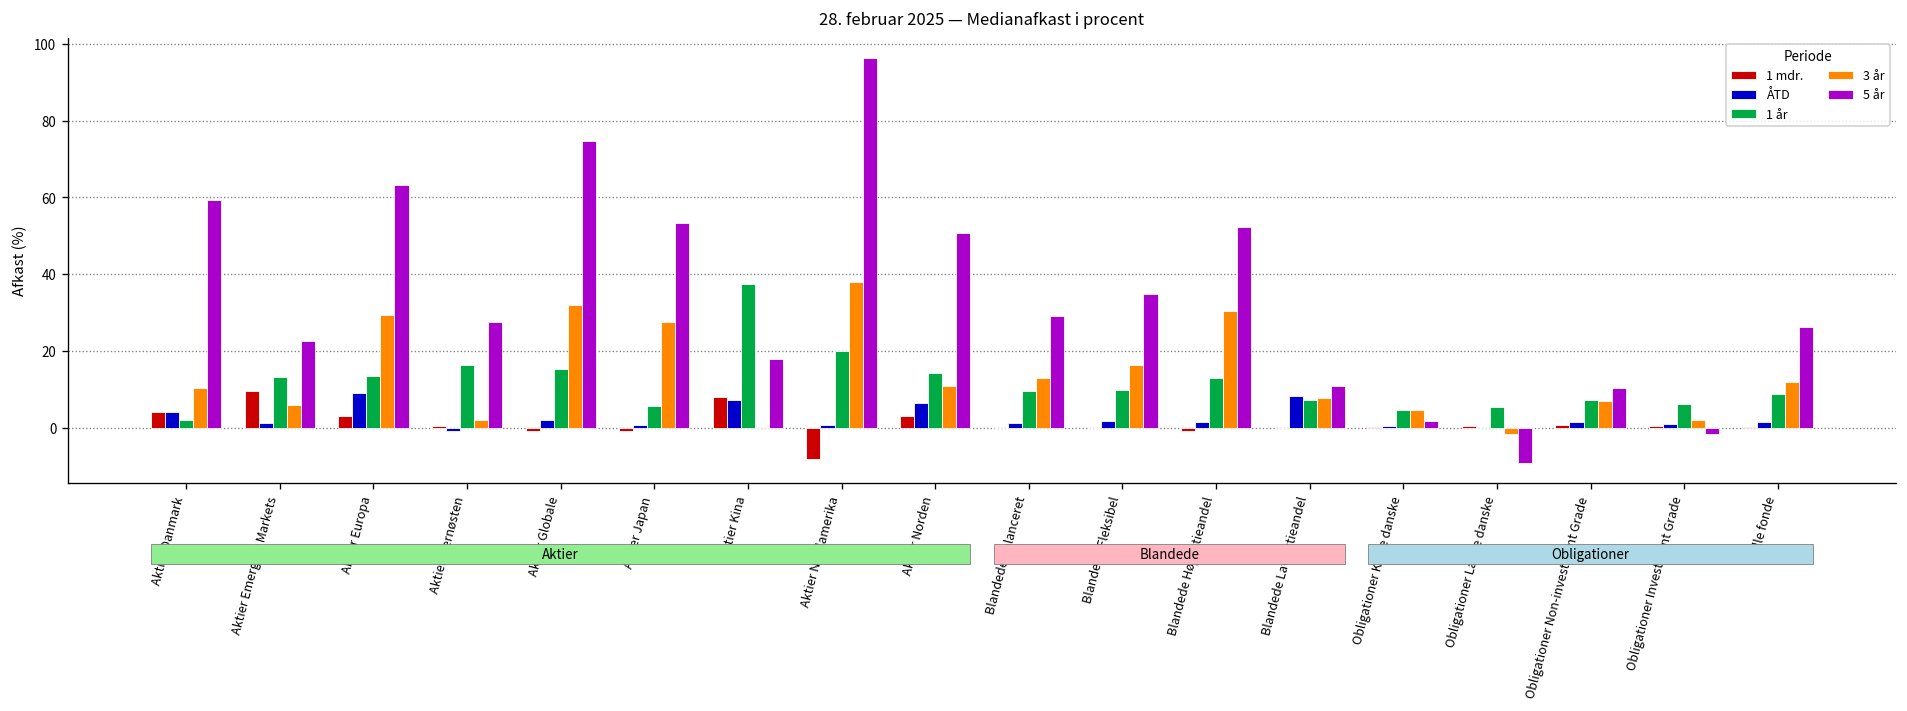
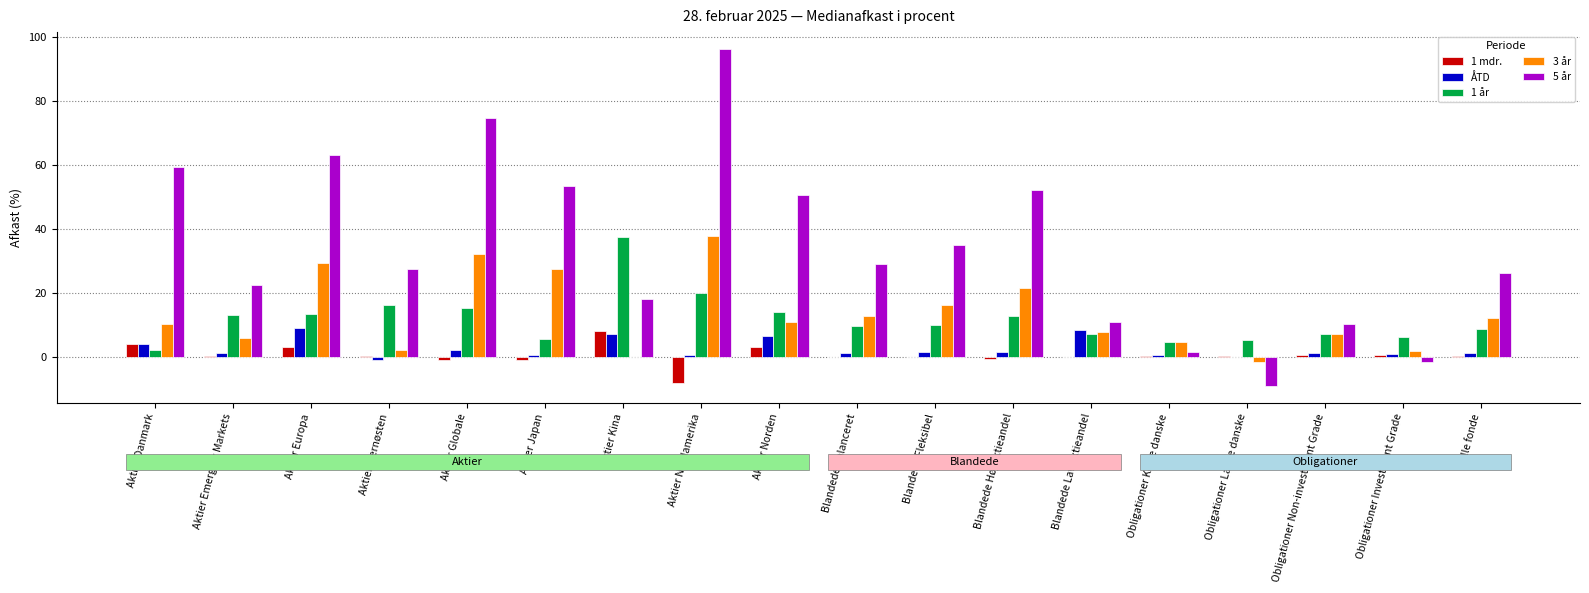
  {
    "1 mdr.": {
      "Aktier Danmark": 4,
-     "Aktier Emerging Markets": 10,
+     "Aktier Emerging Markets": 0,
      "Aktier Europa": 3,
      "Aktier Globale": -1,
      "Aktier Kina": 8,
      "Aktier Nordamerika": -8,
      "Aktier Norden": 3
    },
    "ÅTD": {
      "Aktier Danmark": 4,
      "Aktier Emerging Markets": 1,
      "Aktier Europa": 9,
      "Aktier Fjernøsten": -1,
      "Aktier Globale": 2,
      "Aktier Kina": 7,
      "Aktier Nordamerika": 1,
      "Aktier Norden": 7,
      "Blandede Balanceret": 1,
      "Blandede Fleksibel": 2,
      "Blandede Høj aktieandel": 2,
      "Blandede Lav aktieandel": 8,
      "Obligationer Non-investment Grade": 1,
      "Obligationer Investment Grade": 1,
      "Alle fonde": 1
    },
    "1 år": {
      "Aktier Danmark": 2,
      "Aktier Emerging Markets": 13,
      "Aktier Europa": 13,
      "Aktier Fjernøsten": 16,
      "Aktier Globale": 15,
      "Aktier Japan": 6,
      "Aktier Kina": 38,
      "Aktier Nordamerika": 20,
      "Aktier Norden": 14,
      "Blandede Balanceret": 10,
      "Blandede Fleksibel": 10,
      "Blandede Høj aktieandel": 13,
      "Blandede Lav aktieandel": 7,
      "Obligationer Korte danske": 5,
      "Obligationer Lange danske": 6,
      "Obligationer Non-investment Grade": 7,
      "Obligationer Investment Grade": 6,
      "Alle fonde": 9
    },
    "3 år": {
      "Aktier Danmark": 10,
      "Aktier Emerging Markets": 6,
      "Aktier Europa": 30,
      "Aktier Fjernøsten": 2,
      "Aktier Globale": 32,
      "Aktier Japan": 28,
      "Aktier Nordamerika": 38,
      "Aktier Norden": 11,
      "Blandede Balanceret": 13,
      "Blandede Fleksibel": 16,
-     "Blandede Høj aktieandel": 30,
+     "Blandede Høj aktieandel": 22,
      "Blandede Lav aktieandel": 8,
      "Obligationer Korte danske": 5,
      "Obligationer Lange danske": -1,
      "Obligationer Non-investment Grade": 7,
      "Obligationer Investment Grade": 2,
      "Alle fonde": 12
    },
    "5 år": {
      "Aktier Danmark": 59,
      "Aktier Emerging Markets": 23,
      "Aktier Europa": 63,
      "Aktier Fjernøsten": 28,
      "Aktier Globale": 75,
      "Aktier Japan": 53,
      "Aktier Kina": 18,
      "Aktier Nordamerika": 96,
      "Aktier Norden": 51,
      "Blandede Balanceret": 29,
      "Blandede Fleksibel": 35,
      "Blandede Høj aktieandel": 52,
      "Blandede Lav aktieandel": 11,
      "Obligationer Korte danske": 2,
      "Obligationer Lange danske": -9,
      "Obligationer Non-investment Grade": 11,
      "Obligationer Investment Grade": -2,
      "Alle fonde": 26
    }
  }
